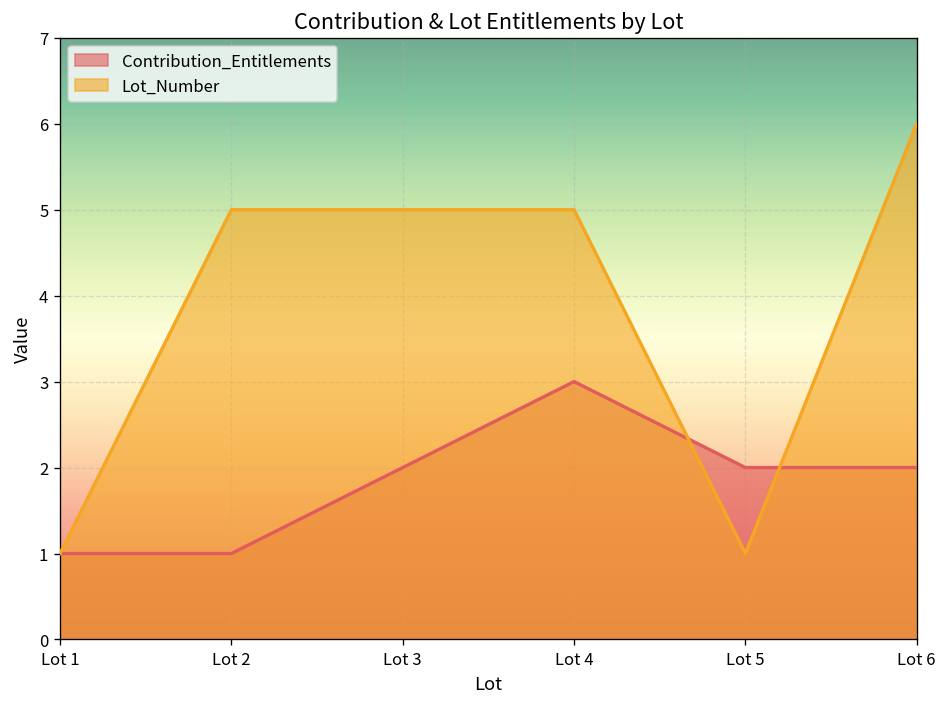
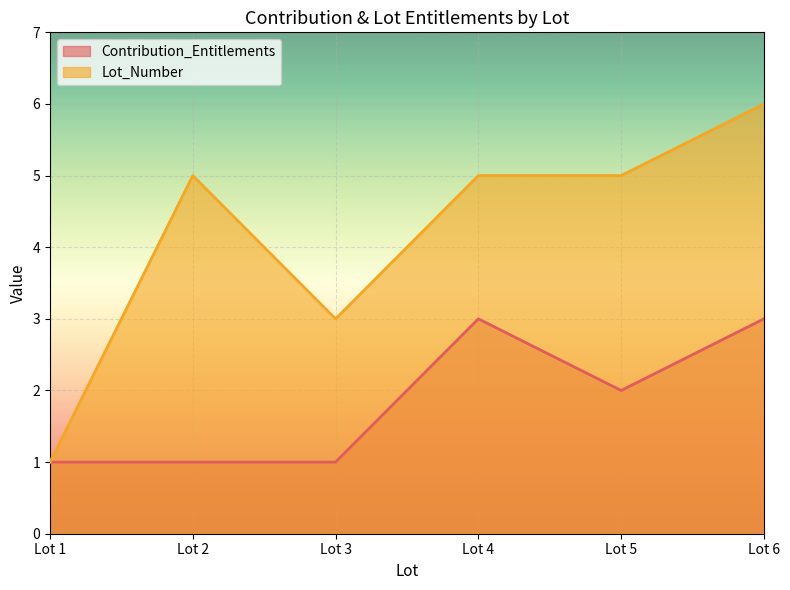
  {
    "Contribution_Entitlements": {
      "Lot 2": 1,
-     "Lot 3": 2,
+     "Lot 3": 1,
      "Lot 4": 3,
      "Lot 5": 2,
-     "Lot 6": 2
+     "Lot 6": 3
    },
    "Lot_Number": {
      "Lot 2": 5,
-     "Lot 3": 5,
+     "Lot 3": 3,
      "Lot 4": 5,
-     "Lot 5": 1,
+     "Lot 5": 5,
      "Lot 6": 6
    }
  }
